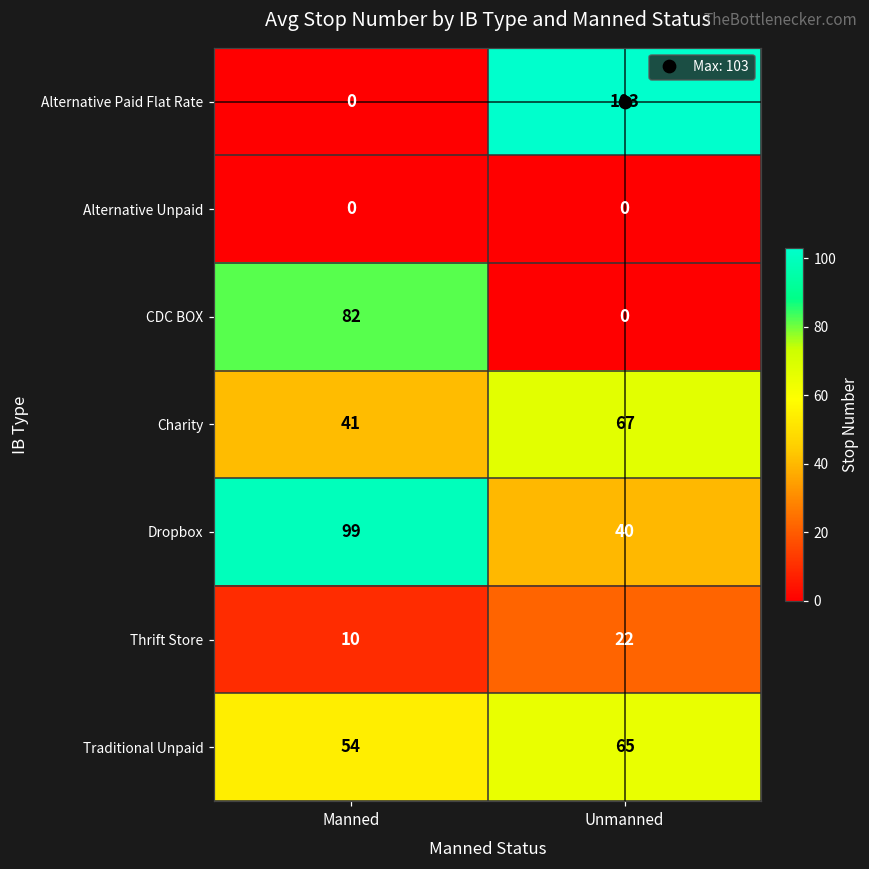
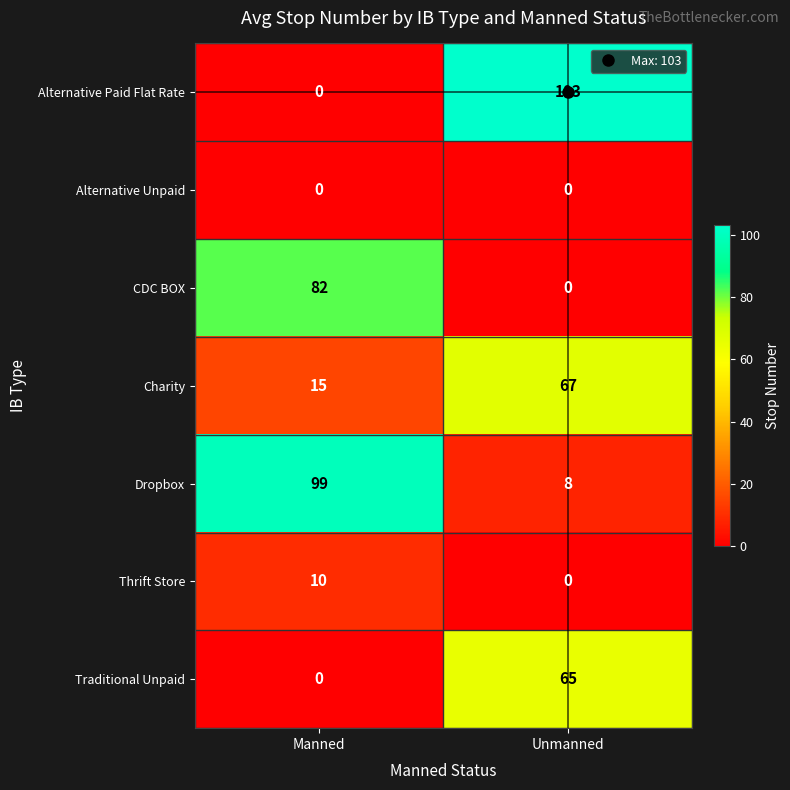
  {
    "Alternative Paid Flat Rate": {
      "Manned": 0
    },
    "Alternative Unpaid": {
      "Manned": 0,
      "Unmanned": 0
    },
    "CDC BOX": {
      "Manned": 82,
      "Unmanned": 0
    },
    "Charity": {
-     "Manned": 41,
+     "Manned": 15,
      "Unmanned": 67
    },
    "Dropbox": {
      "Manned": 99,
-     "Unmanned": 40
+     "Unmanned": 8
    },
    "Thrift Store": {
      "Manned": 10,
-     "Unmanned": 22
+     "Unmanned": 0
    },
    "Traditional Unpaid": {
-     "Manned": 54,
+     "Manned": 0,
      "Unmanned": 65
    }
  }
